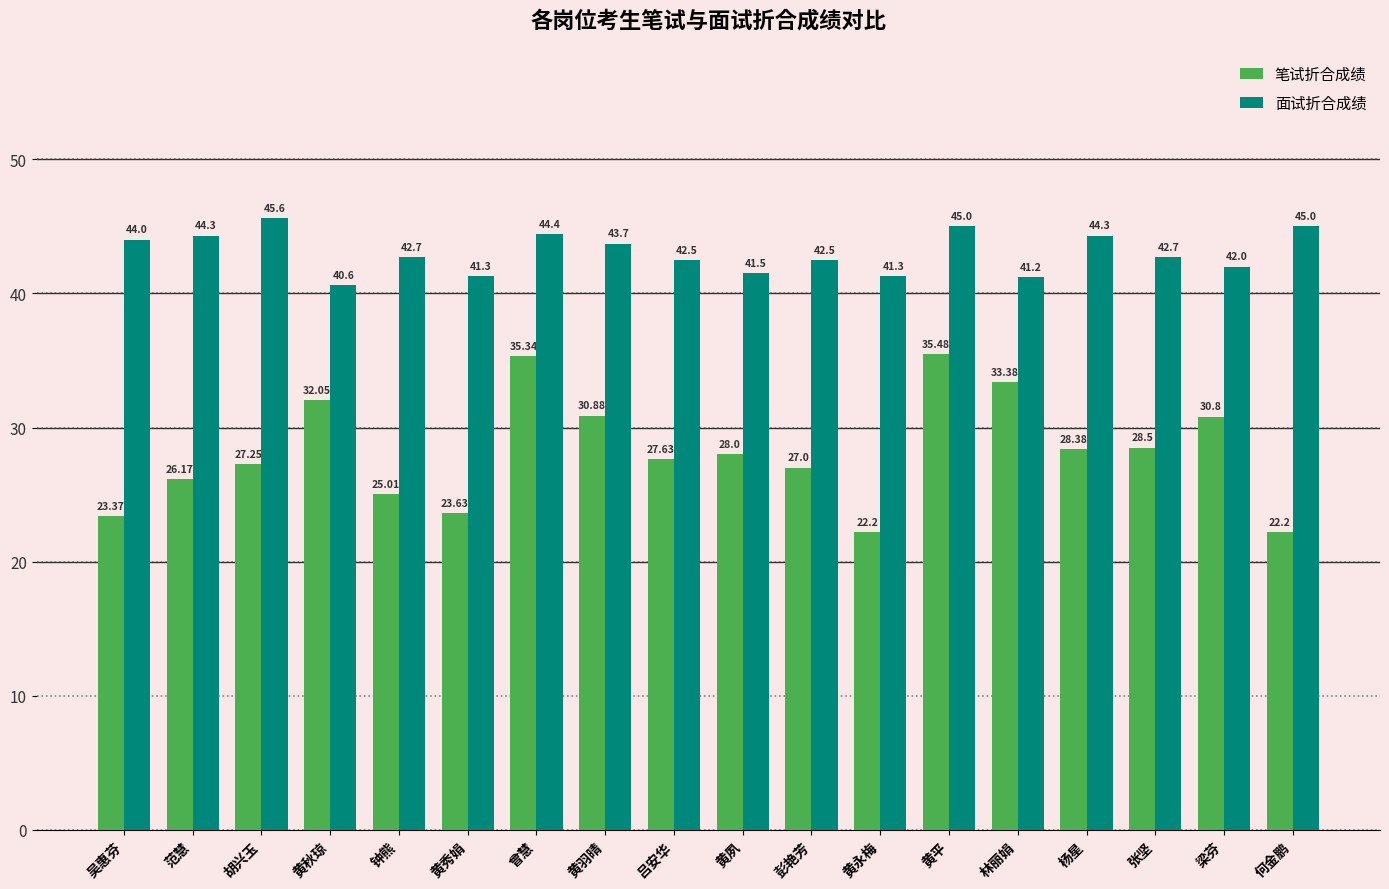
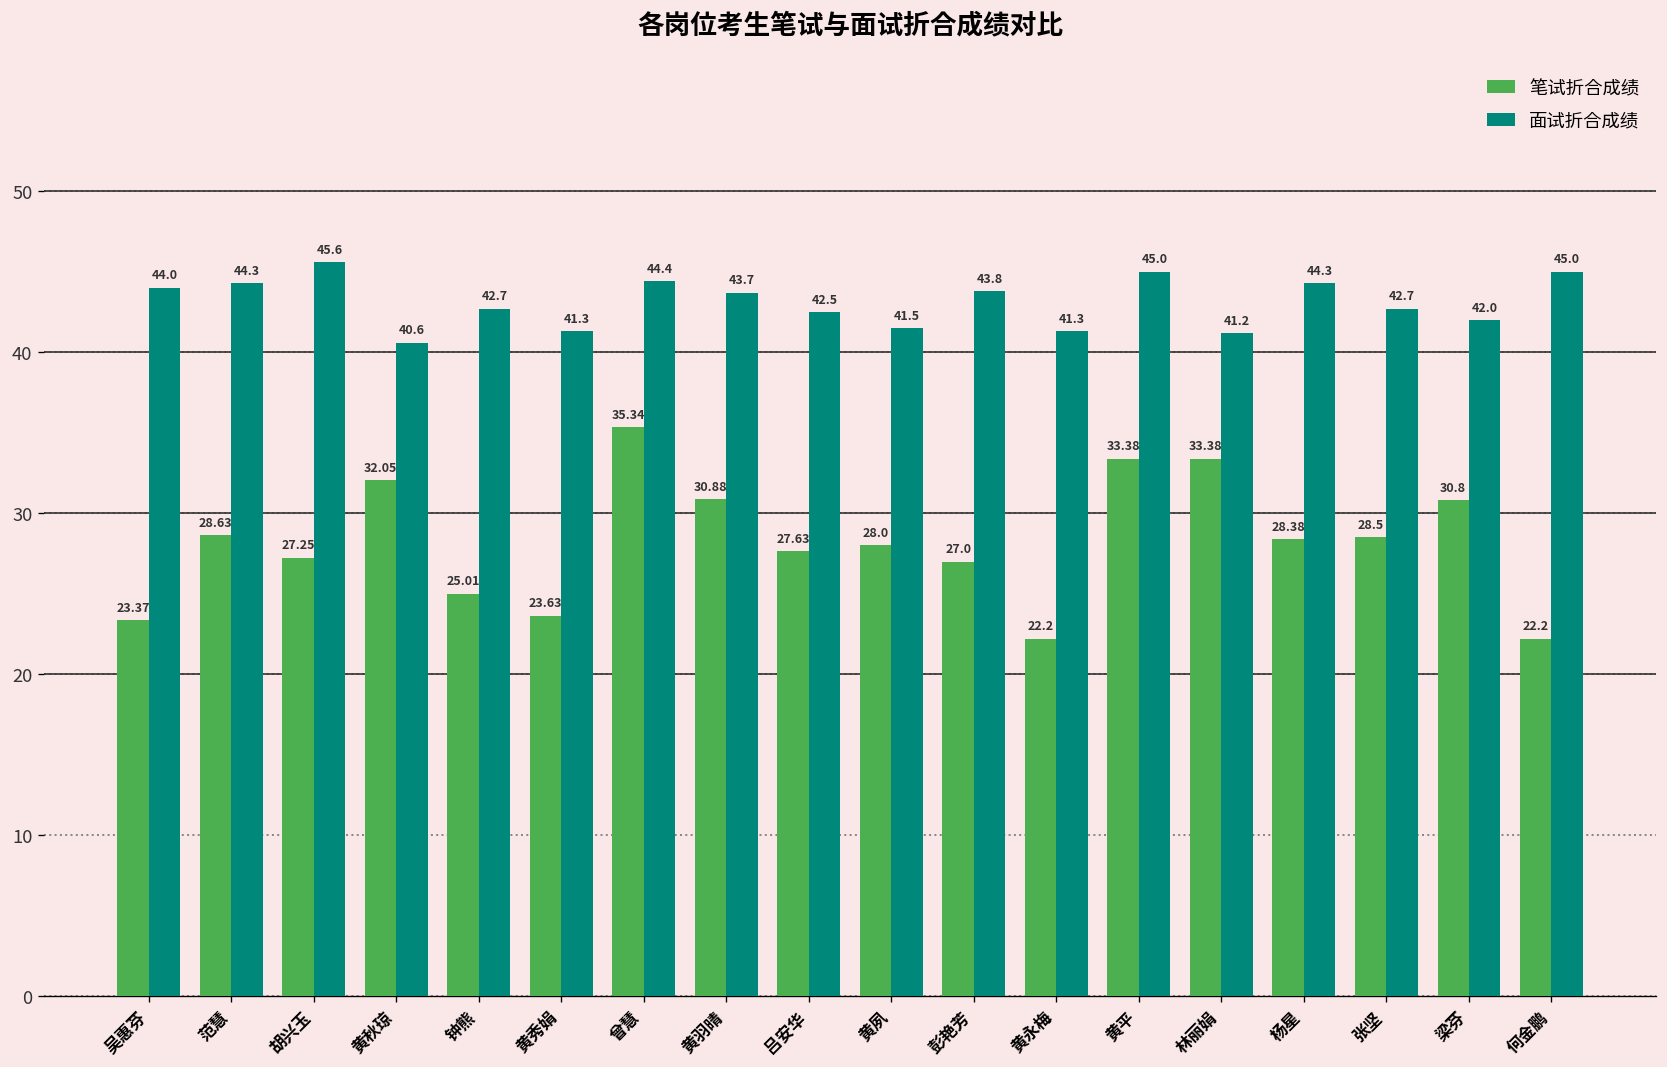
  {
    "笔试折合成绩": {
      "吴惠芬": 23.37,
-     "范慧": 26.17,
+     "范慧": 28.63,
      "胡兴玉": 27.25,
      "黄秋琼": 32.05,
      "钟熊": 25.01,
      "黄秀娟": 23.63,
      "曾慧": 35.34,
      "黄羽晴": 30.88,
      "吕安华": 27.63,
      "黄夙": 28.0,
      "彭艳芳": 27.0,
      "黄永梅": 22.2,
-     "黄平": 35.48,
+     "黄平": 33.38,
      "林丽娟": 33.38,
      "杨星": 28.38,
      "张坚": 28.5,
      "梁芬": 30.8,
      "何金鹏": 22.2
    },
    "面试折合成绩": {
      "吴惠芬": 44.0,
      "范慧": 44.3,
      "胡兴玉": 45.6,
      "黄秋琼": 40.6,
      "钟熊": 42.7,
      "黄秀娟": 41.3,
      "曾慧": 44.4,
      "黄羽晴": 43.7,
      "吕安华": 42.5,
      "黄夙": 41.5,
-     "彭艳芳": 42.5,
+     "彭艳芳": 43.8,
      "黄永梅": 41.3,
      "黄平": 45.0,
      "林丽娟": 41.2,
      "杨星": 44.3,
      "张坚": 42.7,
      "梁芬": 42.0,
      "何金鹏": 45.0
    }
  }
